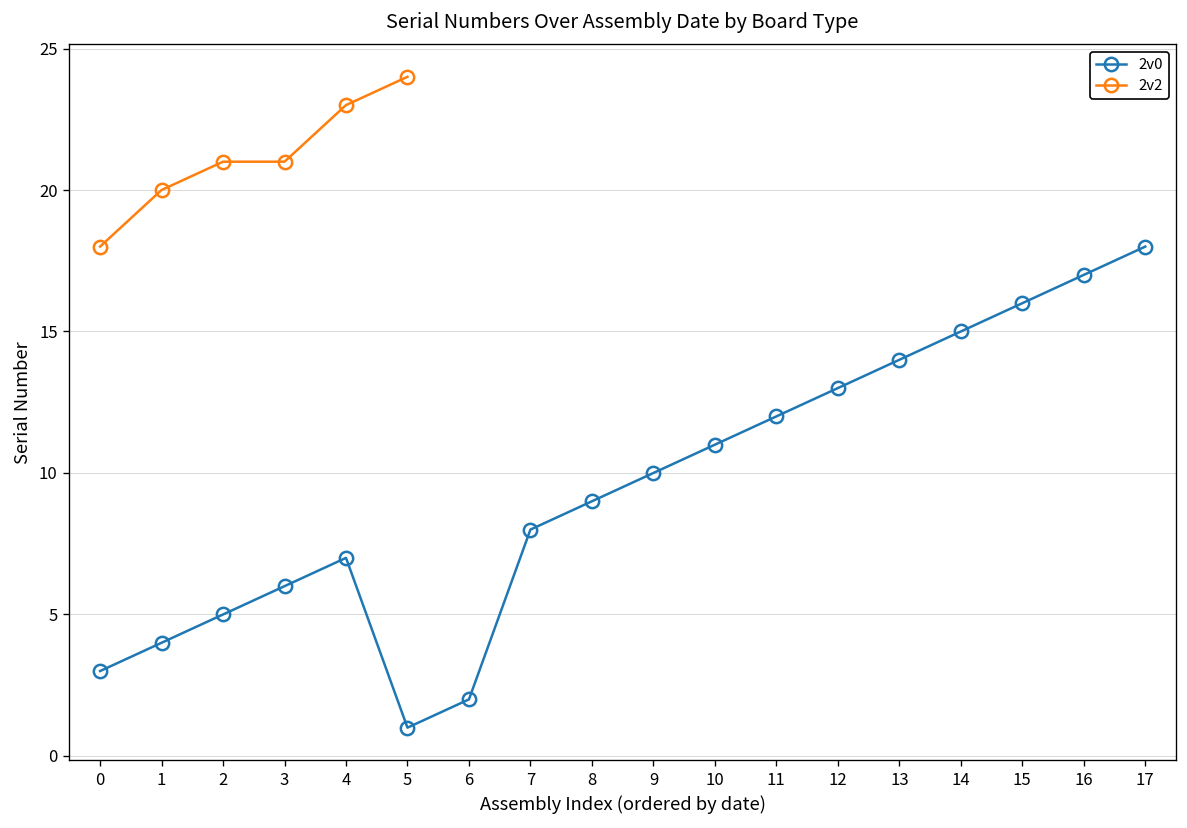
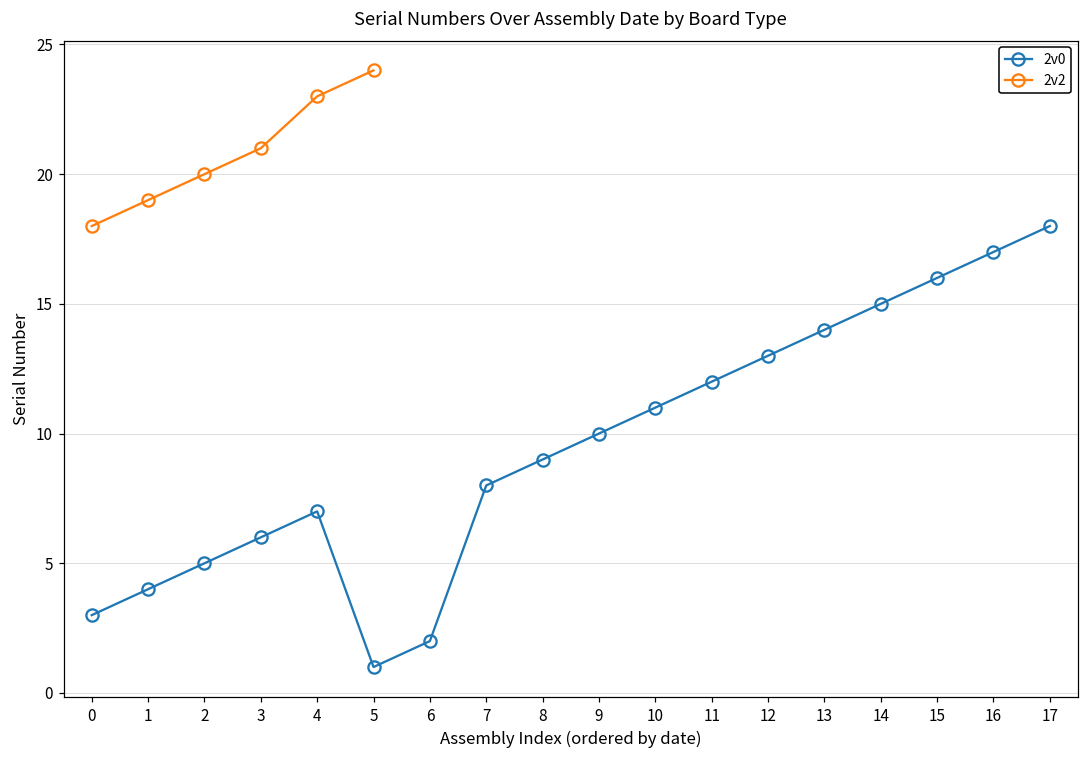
  {
    "2v0": {
      "0": 3,
      "1": 4,
      "2": 5,
      "3": 6,
      "4": 7,
      "5": 1,
      "6": 2,
      "7": 8,
      "8": 9,
      "9": 10,
      "10": 11,
      "11": 12,
      "12": 13,
      "13": 14,
      "14": 15,
      "15": 16,
      "16": 17,
      "17": 18
    },
    "2v2": {
      "0": 18,
-     "1": 20,
-     "2": 21,
+     "1": 19,
+     "2": 20,
      "3": 21,
      "4": 23,
      "5": 24
    }
  }
